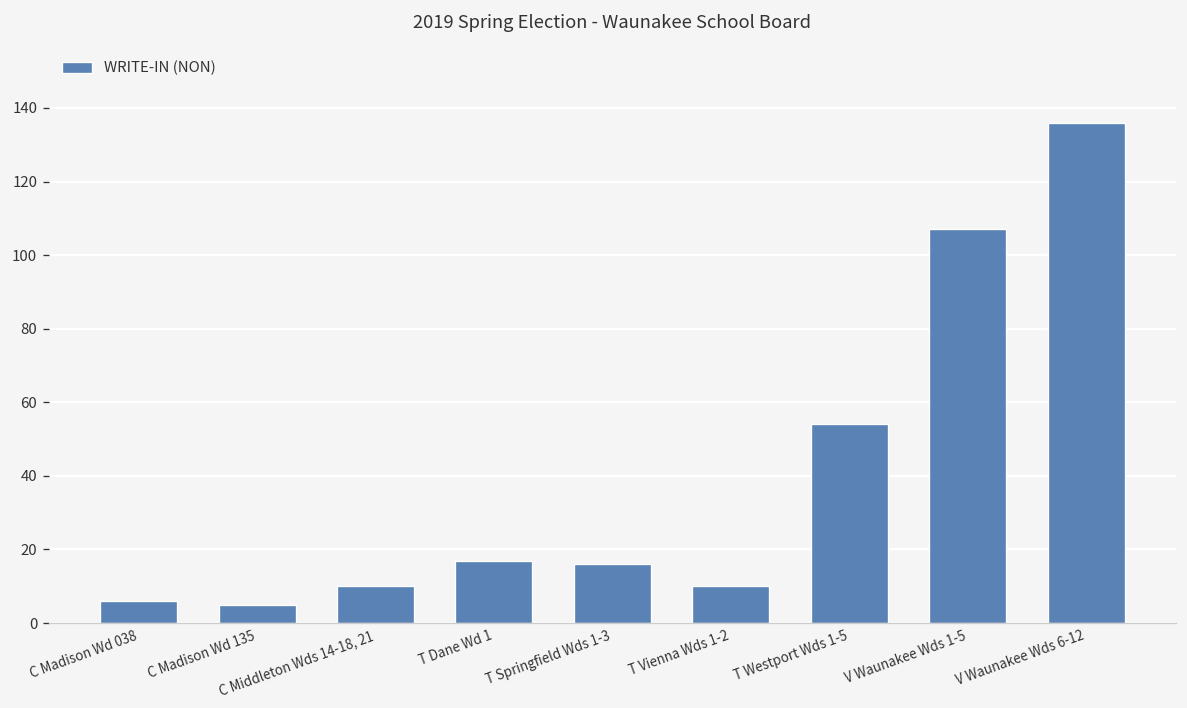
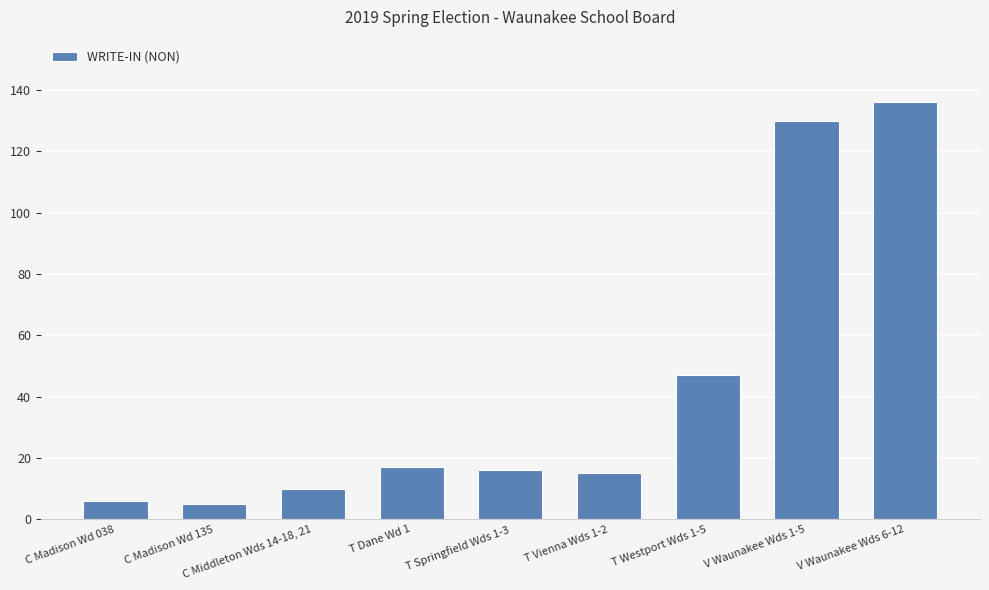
  {
    "C Madison Wd 038": 6,
    "C Madison Wd 135": 5,
    "C Middleton Wds 14-18, 21": 10,
    "T Dane Wd 1": 17,
    "T Springfield Wds 1-3": 16,
-   "T Vienna Wds 1-2": 10,
-   "T Westport Wds 1-5": 54,
-   "V Waunakee Wds 1-5": 107,
+   "T Vienna Wds 1-2": 15,
+   "T Westport Wds 1-5": 47,
+   "V Waunakee Wds 1-5": 130,
    "V Waunakee Wds 6-12": 136
  }
